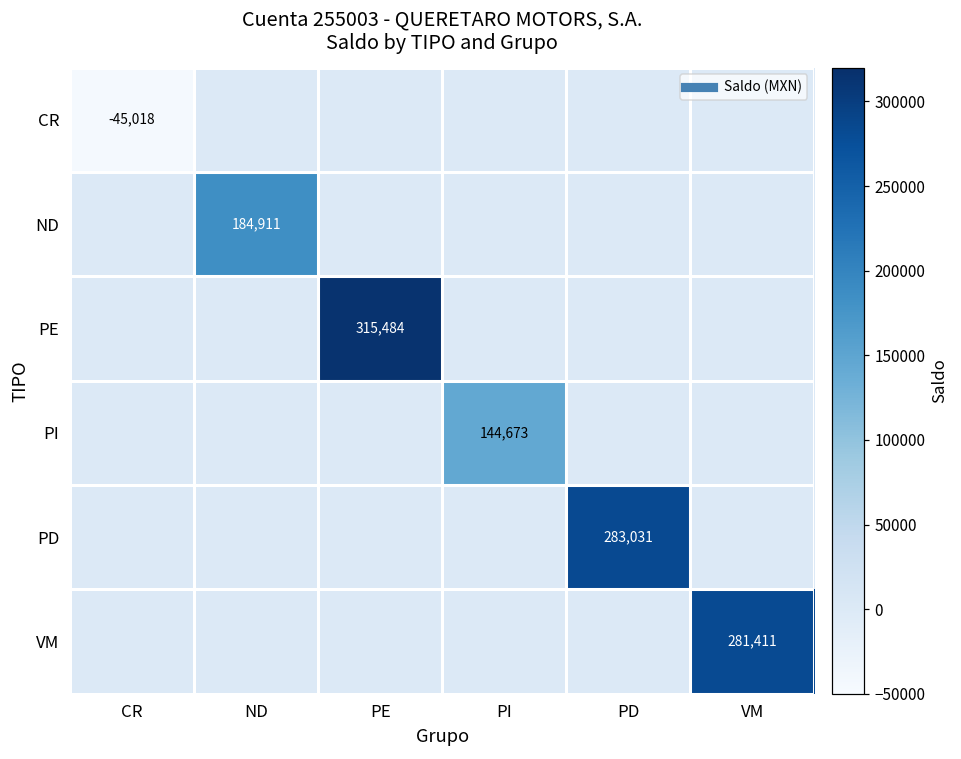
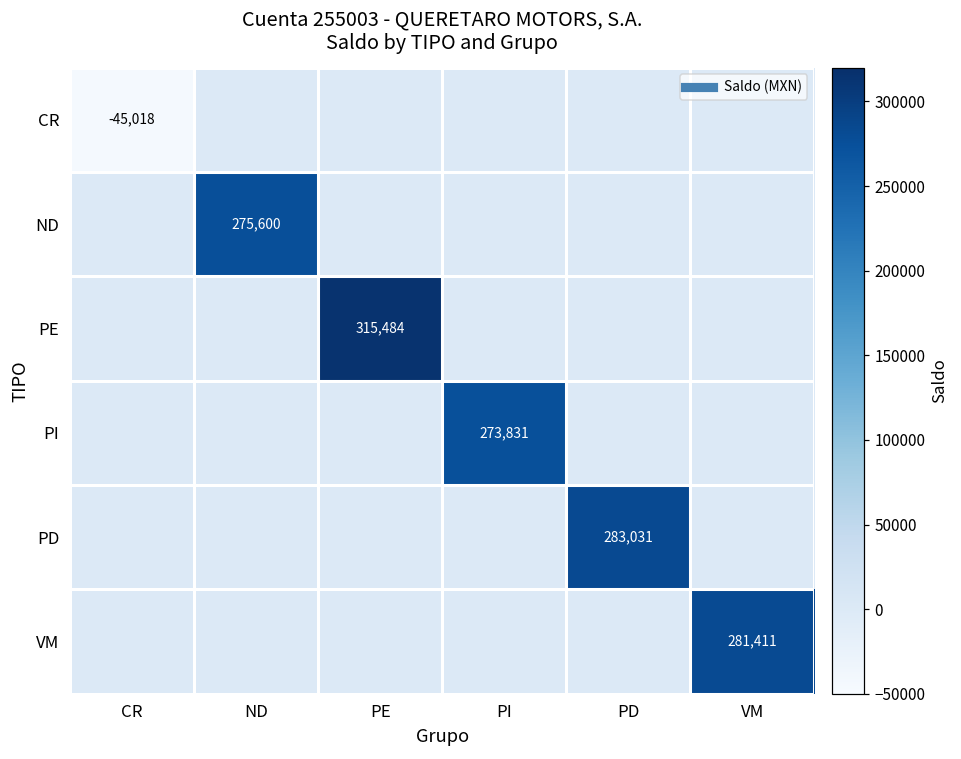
  {
    "CR": {
      "CR": "-45,018"
    },
    "ND": {
-     "ND": "184,911"
+     "ND": "275,600"
    },
    "PE": {
      "PE": "315,484"
    },
    "PI": {
-     "PI": "144,673"
+     "PI": "273,831"
    },
    "PD": {
      "PD": "283,031"
    },
    "VM": {
      "VM": "281,411"
    }
  }
